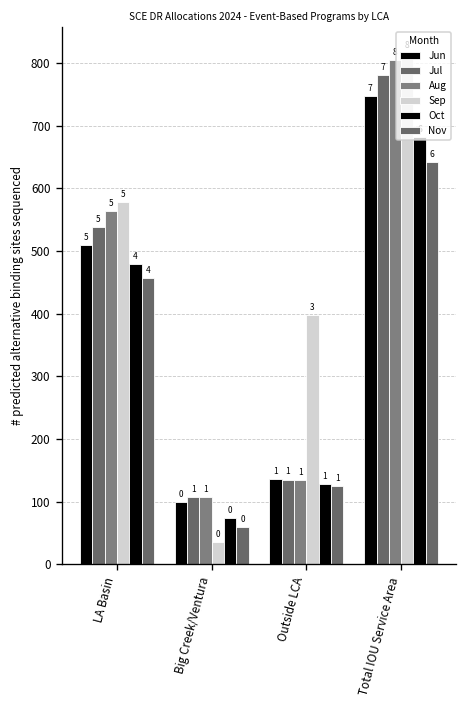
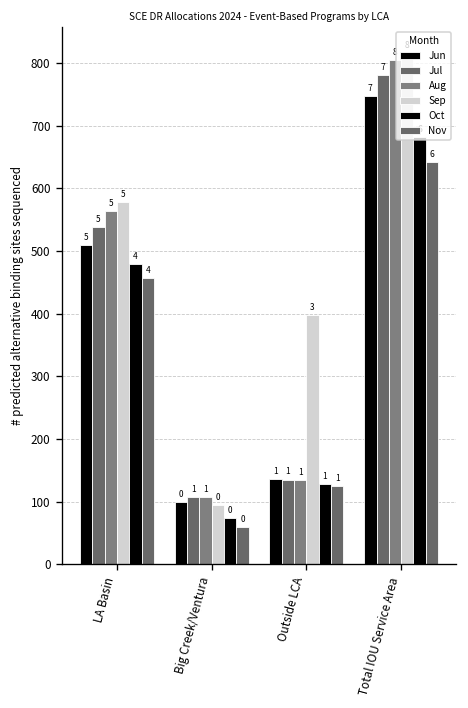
  {
    "Sep": {
-     "Big Creek/Ventura": 40
+     "Big Creek/Ventura": 90
    }
  }
